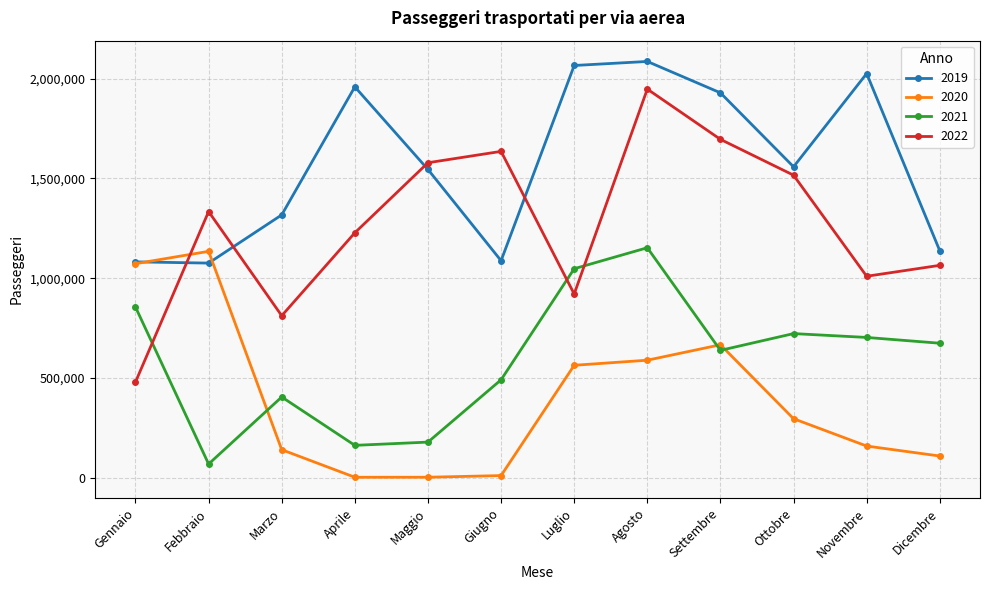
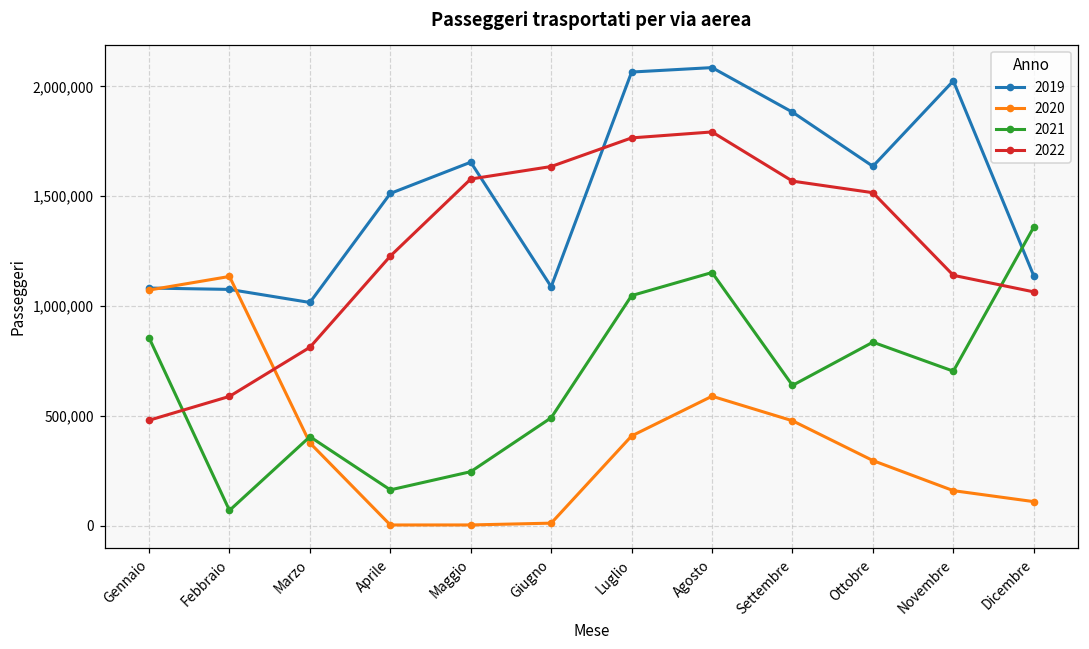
  {
    "2019": {
      "Febbraio": "1,080,000",
-     "Marzo": "1,320,000",
-     "Aprile": "1,960,000",
-     "Maggio": "1,540,000",
+     "Marzo": "1,020,000",
+     "Aprile": "1,510,000",
+     "Maggio": "1,660,000",
      "Giugno": "1,090,000",
      "Luglio": "2,070,000",
      "Agosto": "2,090,000",
-     "Settembre": "1,930,000",
-     "Ottobre": "1,560,000",
+     "Settembre": "1,880,000",
+     "Ottobre": "1,640,000",
      "Novembre": "2,030,000",
      "Dicembre": "1,140,000"
    },
    "2020": {
      "Febbraio": "1,130,000",
-     "Marzo": "140,000",
+     "Marzo": "380,000",
      "Aprile": "0",
      "Maggio": "0",
      "Giugno": "10,000",
-     "Luglio": "560,000",
+     "Luglio": "410,000",
      "Agosto": "590,000",
-     "Settembre": "670,000",
+     "Settembre": "480,000",
      "Ottobre": "300,000",
      "Novembre": "160,000",
      "Dicembre": "110,000"
    },
    "2021": {
      "Gennaio": "860,000",
      "Febbraio": "70,000",
      "Marzo": "410,000",
      "Aprile": "160,000",
-     "Maggio": "180,000",
+     "Maggio": "250,000",
      "Giugno": "490,000",
      "Luglio": "1,050,000",
      "Agosto": "1,150,000",
      "Settembre": "640,000",
-     "Ottobre": "720,000",
+     "Ottobre": "840,000",
      "Novembre": "700,000",
-     "Dicembre": "670,000"
+     "Dicembre": "1,360,000"
    },
    "2022": {
      "Gennaio": "480,000",
-     "Febbraio": "1,330,000",
+     "Febbraio": "590,000",
      "Marzo": "810,000",
      "Aprile": "1,230,000",
      "Maggio": "1,580,000",
      "Giugno": "1,640,000",
-     "Luglio": "920,000",
-     "Agosto": "1,950,000",
-     "Settembre": "1,700,000",
+     "Luglio": "1,770,000",
+     "Agosto": "1,790,000",
+     "Settembre": "1,570,000",
      "Ottobre": "1,520,000",
-     "Novembre": "1,010,000",
+     "Novembre": "1,140,000",
      "Dicembre": "1,060,000"
    }
  }
